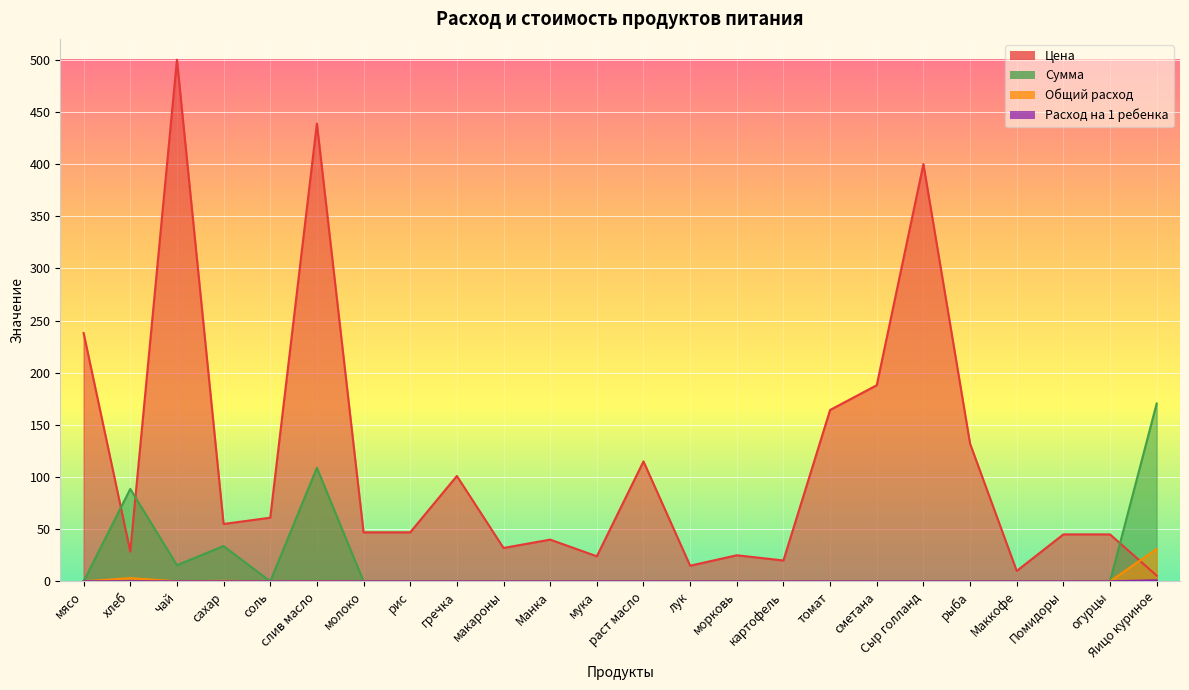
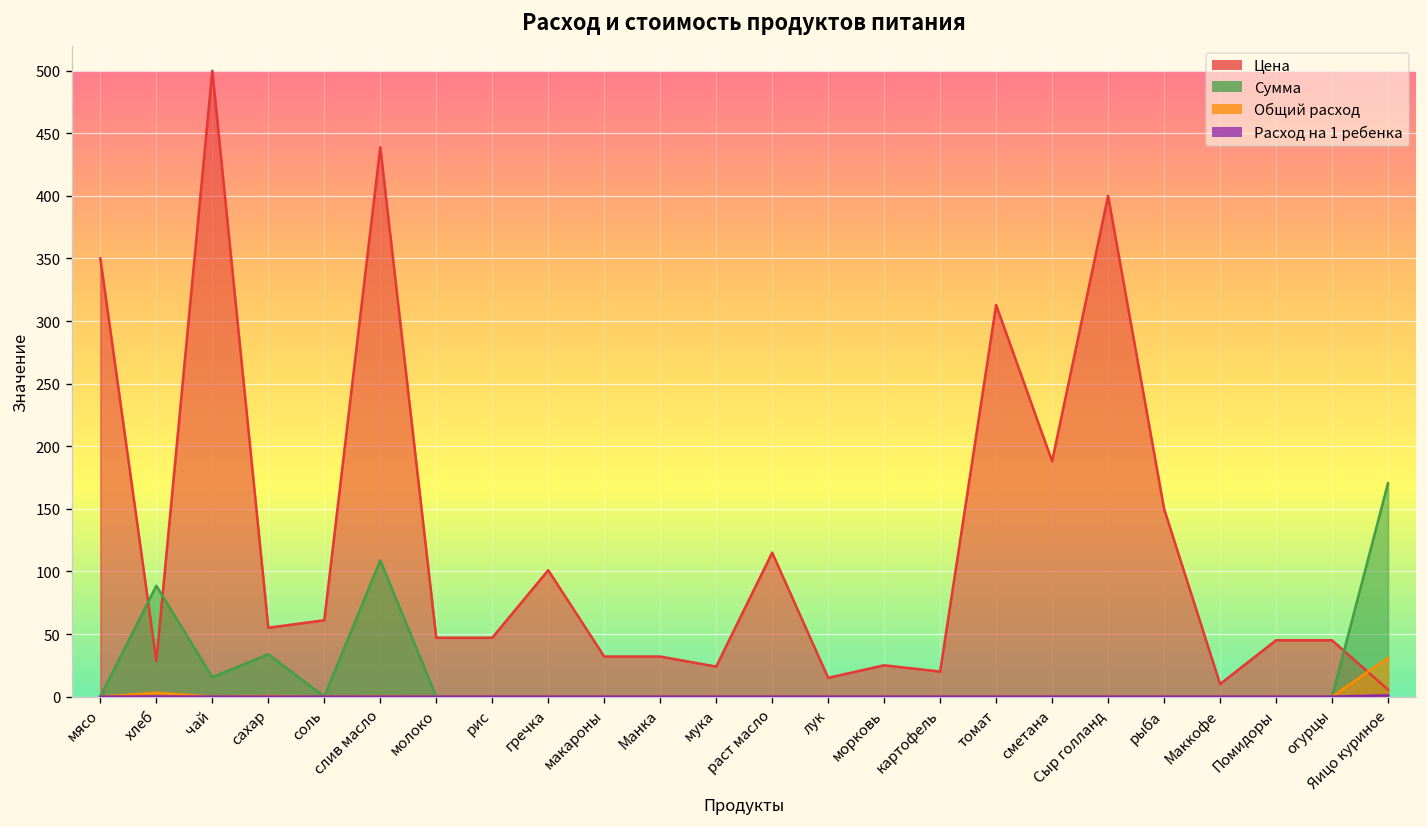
  {
    "Цена": {
-     "мясо": 238,
+     "мясо": 350,
      "хлеб": 29,
      "чай": 500,
      "сахар": 55,
      "соль": 61,
      "слив масло": 439,
      "молоко": 47,
      "рис": 47,
      "гречка": 101,
      "макароны": 32,
-     "Манка": 40,
+     "Манка": 32,
      "мука": 24,
      "раст масло": 115,
      "лук": 15,
      "морковь": 25,
      "картофель": 20,
-     "томат": 164,
+     "томат": 313,
      "сметана": 188,
      "Сыр голланд": 400,
-     "рыба": 132,
+     "рыба": 150,
      "Маккофе": 10,
      "Помидоры": 45,
      "огурцы": 45,
      "Яицо куриное": 6
    },
    "Сумма": {
      "хлеб": 89,
      "чай": 16,
      "сахар": 34,
      "слив масло": 109,
      "Яицо куриное": 171
    },
    "Общий расход": {
      "хлеб": 3,
      "Яицо куриное": 31
    },
    "Расход на 1 ребенка": {
      "хлеб": 0,
      "Яицо куриное": 1
    }
  }
